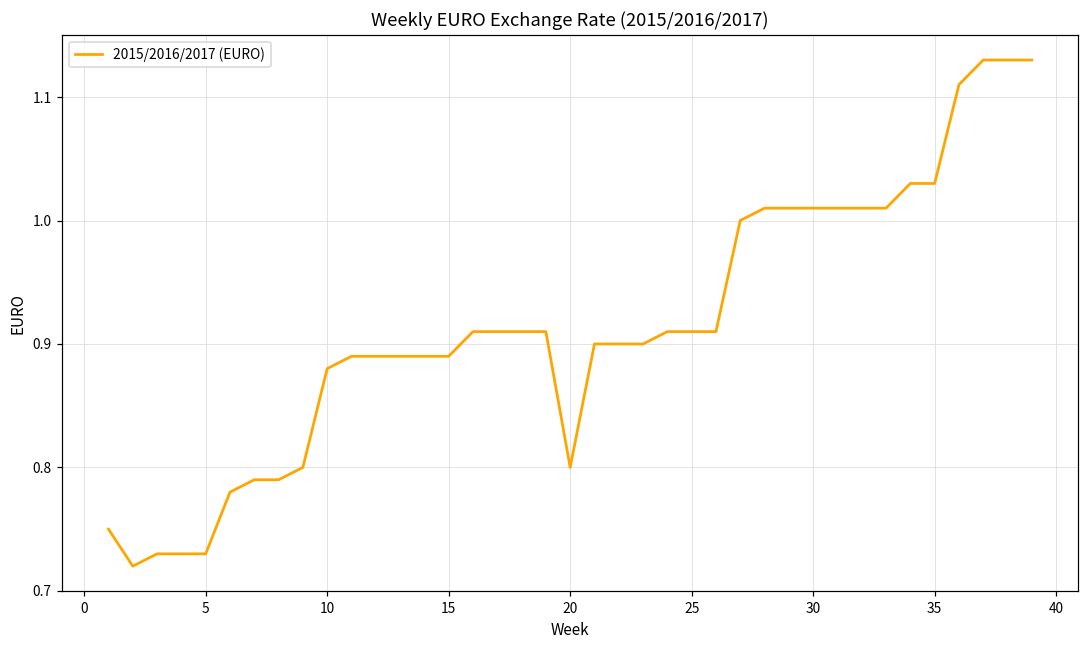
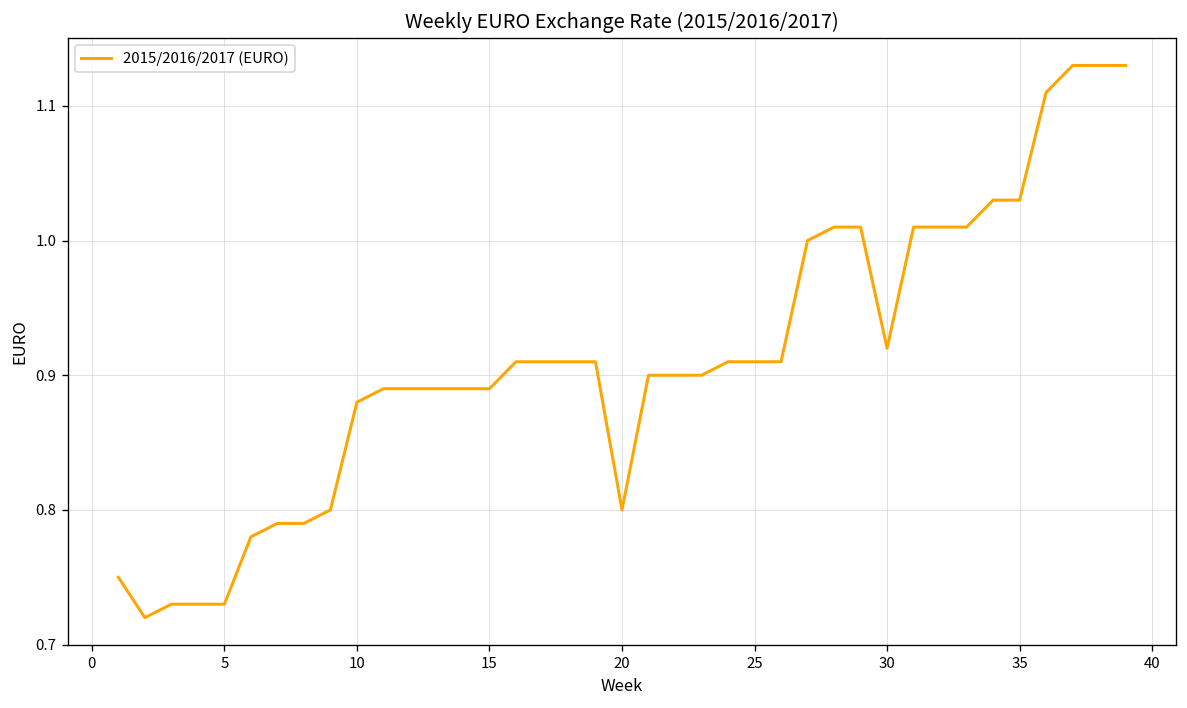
  {
    "5": 0.73,
    "10": 0.88,
    "15": 0.89,
    "20": 0.80,
    "25": 0.91,
-   "30": 1.01,
+   "30": 0.92,
    "35": 1.03
  }
